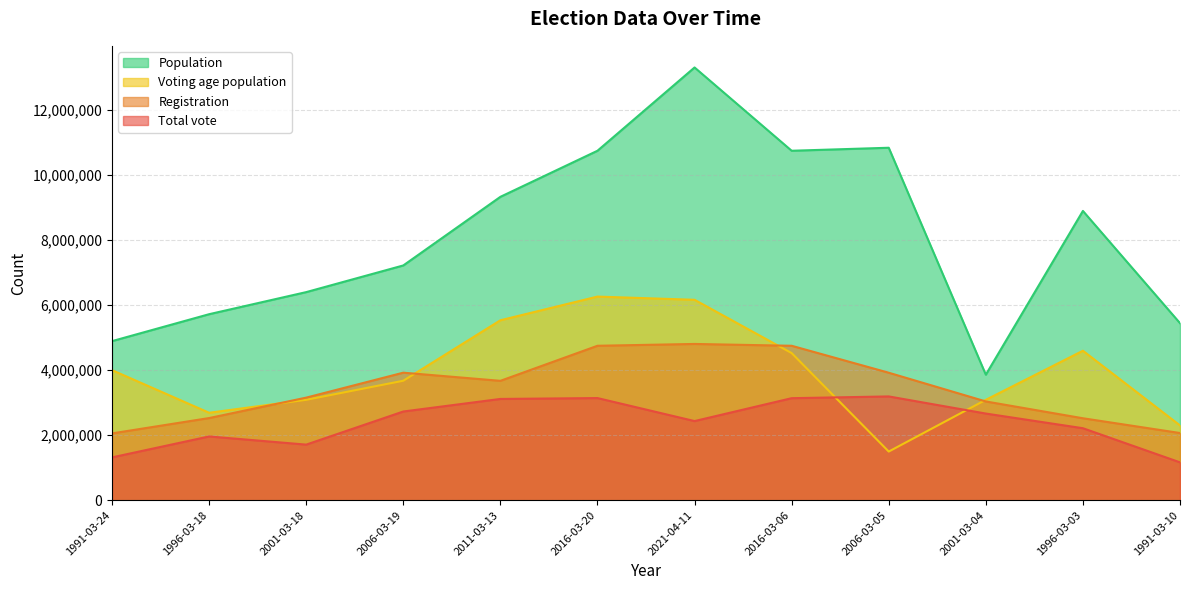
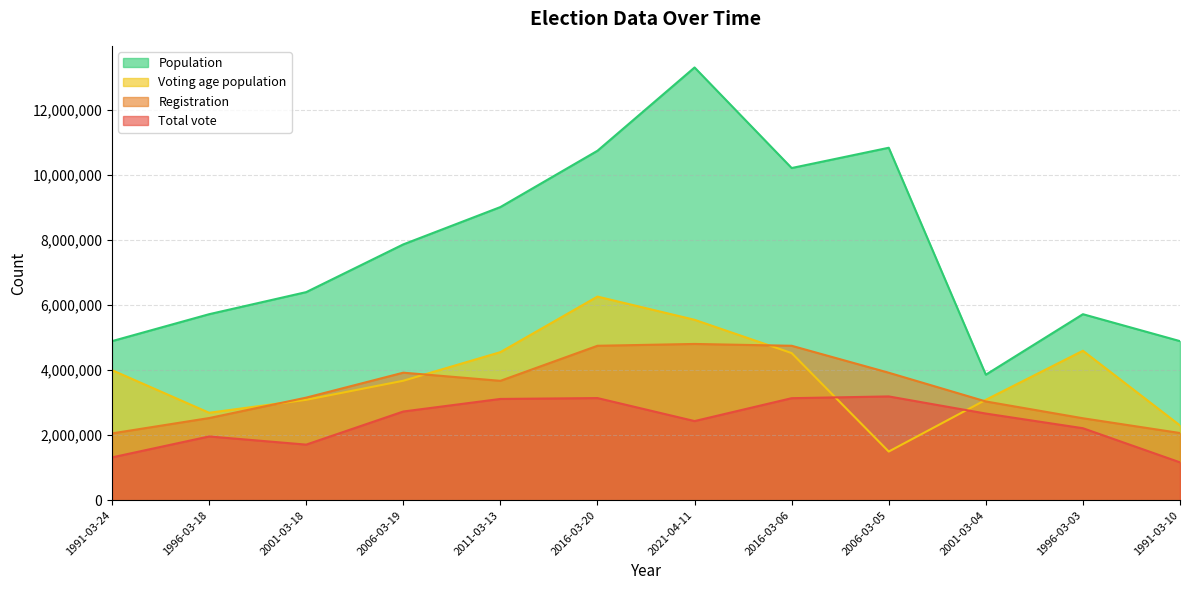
  {
    "Population": {
      "1991-03-24": "4,900,000",
      "1996-03-18": "5,700,000",
      "2001-03-18": "6,400,000",
-     "2006-03-19": "7,200,000",
-     "2011-03-13": "9,300,000",
+     "2006-03-19": "7,900,000",
+     "2011-03-13": "9,000,000",
      "2016-03-20": "10,700,000",
      "2021-04-11": "13,300,000",
-     "2016-03-06": "10,700,000",
+     "2016-03-06": "10,200,000",
      "2006-03-05": "10,800,000",
      "2001-03-04": "3,900,000",
-     "1996-03-03": "8,900,000",
-     "1991-03-10": "5,400,000"
+     "1996-03-03": "5,700,000",
+     "1991-03-10": "4,900,000"
    },
    "Voting age population": {
      "1991-03-24": "4,000,000",
      "1996-03-18": "2,700,000",
      "2006-03-19": "3,700,000",
-     "2011-03-13": "5,500,000",
+     "2011-03-13": "4,600,000",
      "2016-03-20": "6,300,000",
-     "2021-04-11": "6,200,000",
+     "2021-04-11": "5,500,000",
      "2016-03-06": "4,500,000",
      "2006-03-05": "1,500,000",
      "1996-03-03": "4,600,000",
      "1991-03-10": "2,300,000"
    }
  }
